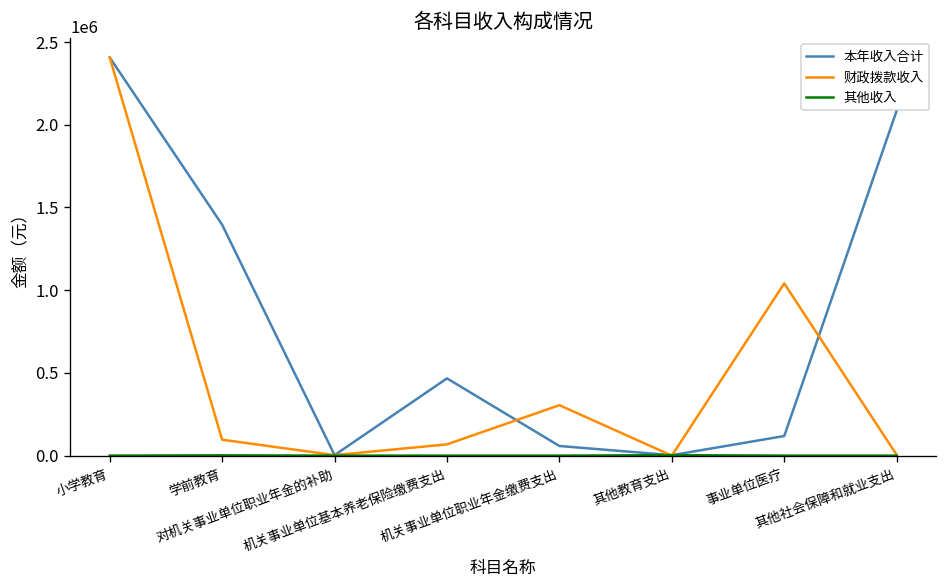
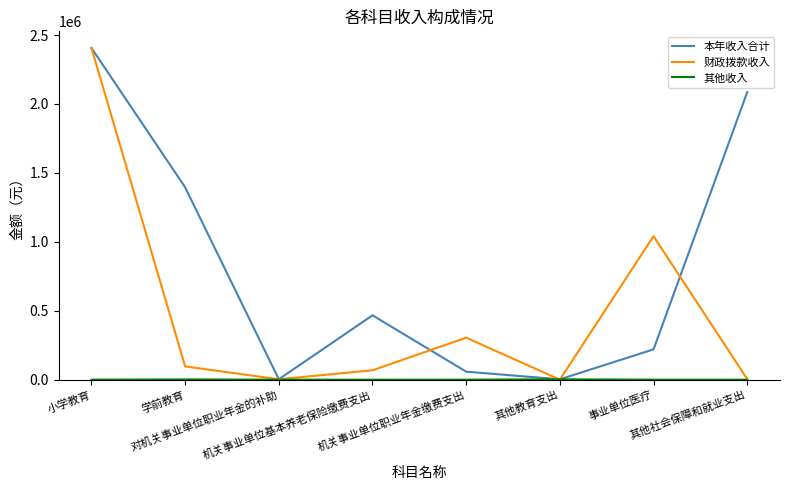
  {
    "本年收入合计": {
      "学前教育": 1400000,
      "机关事业单位基本养老保险缴费支出": 470000,
      "机关事业单位职业年金缴费支出": 60000,
-     "事业单位医疗": 120000,
+     "事业单位医疗": 220000,
      "其他社会保障和就业支出": 2090000
    },
    "财政拨款收入": {
      "学前教育": 100000,
      "机关事业单位基本养老保险缴费支出": 70000,
      "机关事业单位职业年金缴费支出": 300000,
      "事业单位医疗": 1040000
    },
    "其他收入": {
      "小学教育": 0,
      "学前教育": 0,
      "机关事业单位基本养老保险缴费支出": 0,
      "机关事业单位职业年金缴费支出": 0,
      "事业单位医疗": 0
    }
  }
